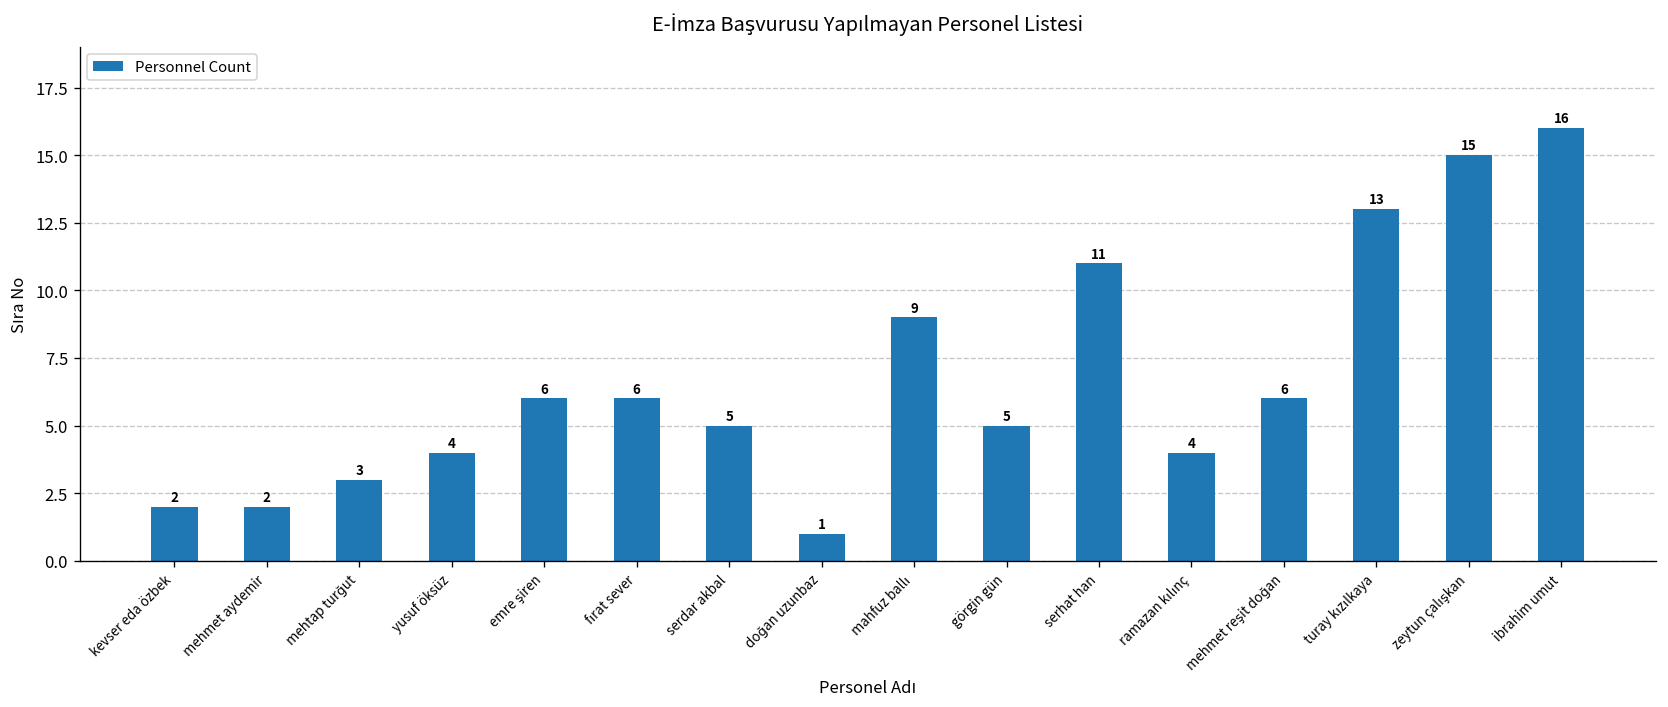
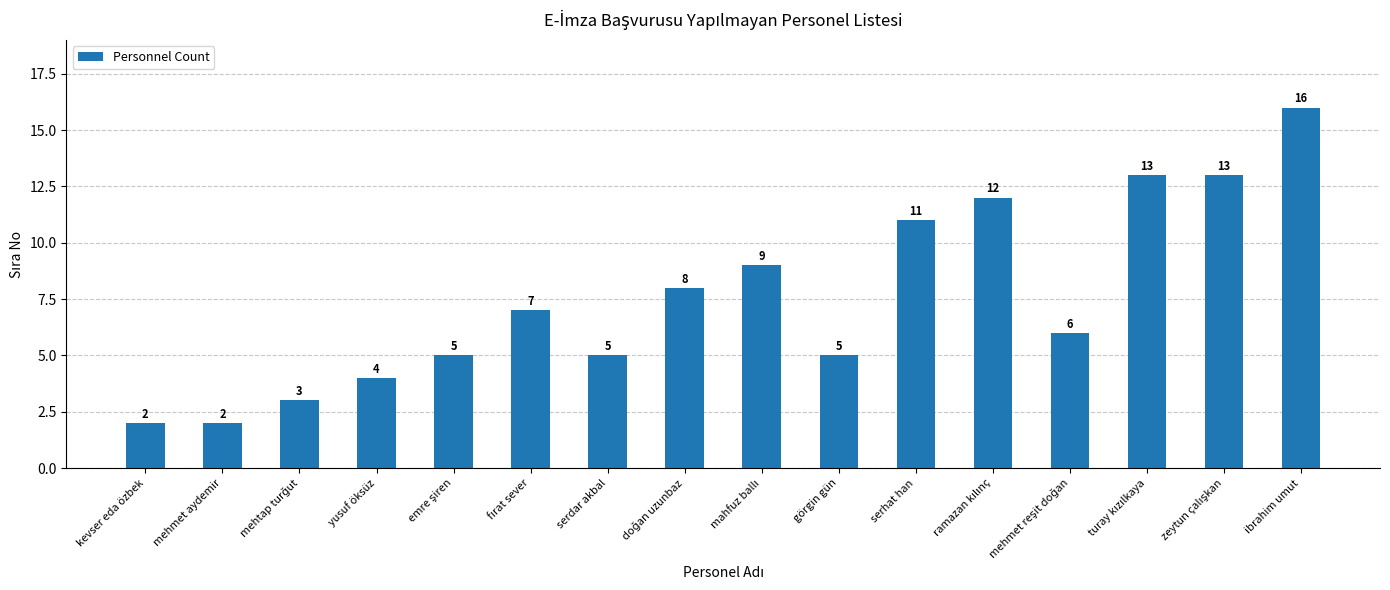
  {
    "kevser eda özbek": 2,
    "mehmet aydemir": 2,
    "mehtap turğut": 3,
    "yusuf öksüz": 4,
-   "emre şiren": 6,
-   "fırat sever": 6,
+   "emre şiren": 5,
+   "fırat sever": 7,
    "serdar akbal": 5,
-   "doğan uzunbaz": 1,
+   "doğan uzunbaz": 8,
    "mahfuz ballı": 9,
    "görgin gün": 5,
    "serhat han": 11,
-   "ramazan kılınç": 4,
+   "ramazan kılınç": 12,
    "mehmet reşit doğan": 6,
    "turay kızılkaya": 13,
-   "zeytun çalışkan": 15,
+   "zeytun çalışkan": 13,
    "ibrahim umut": 16
  }
